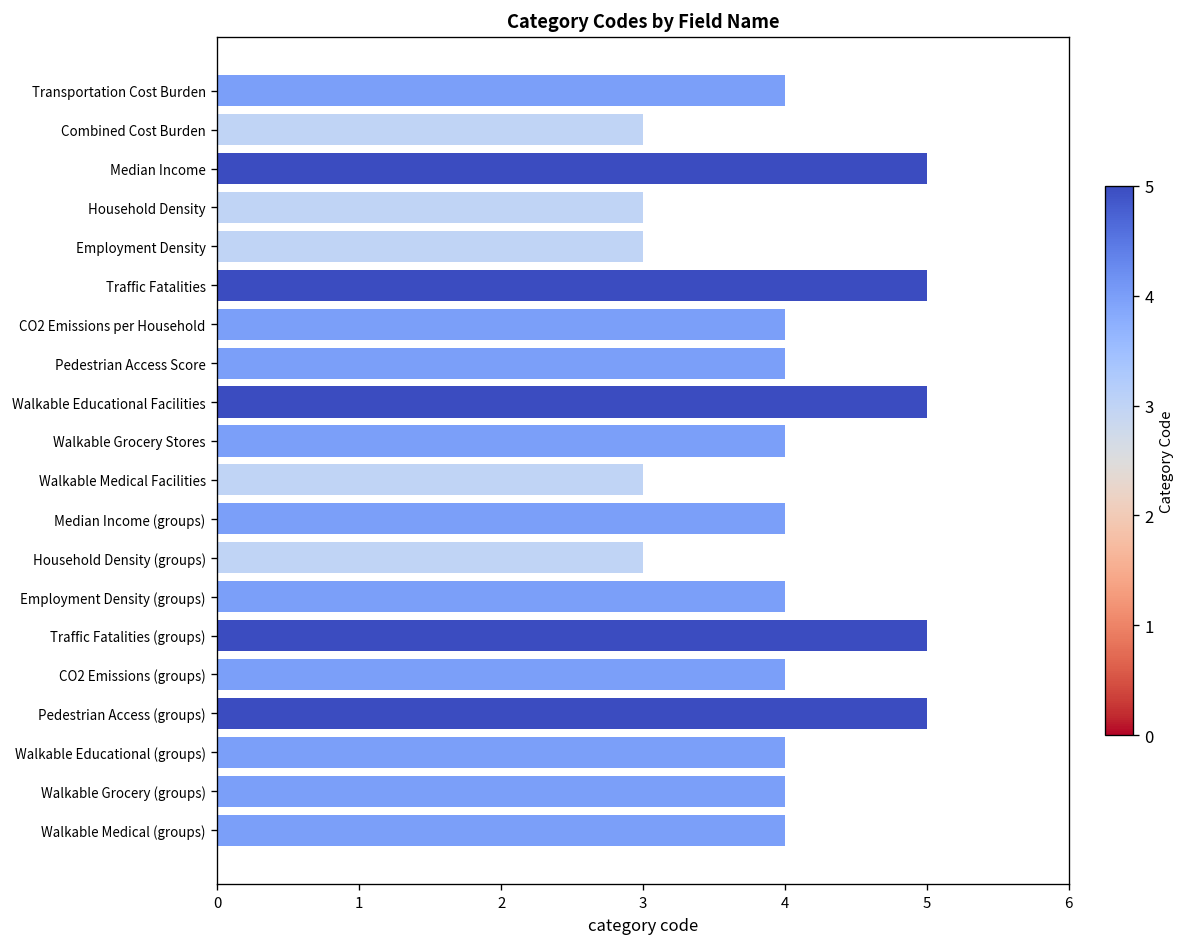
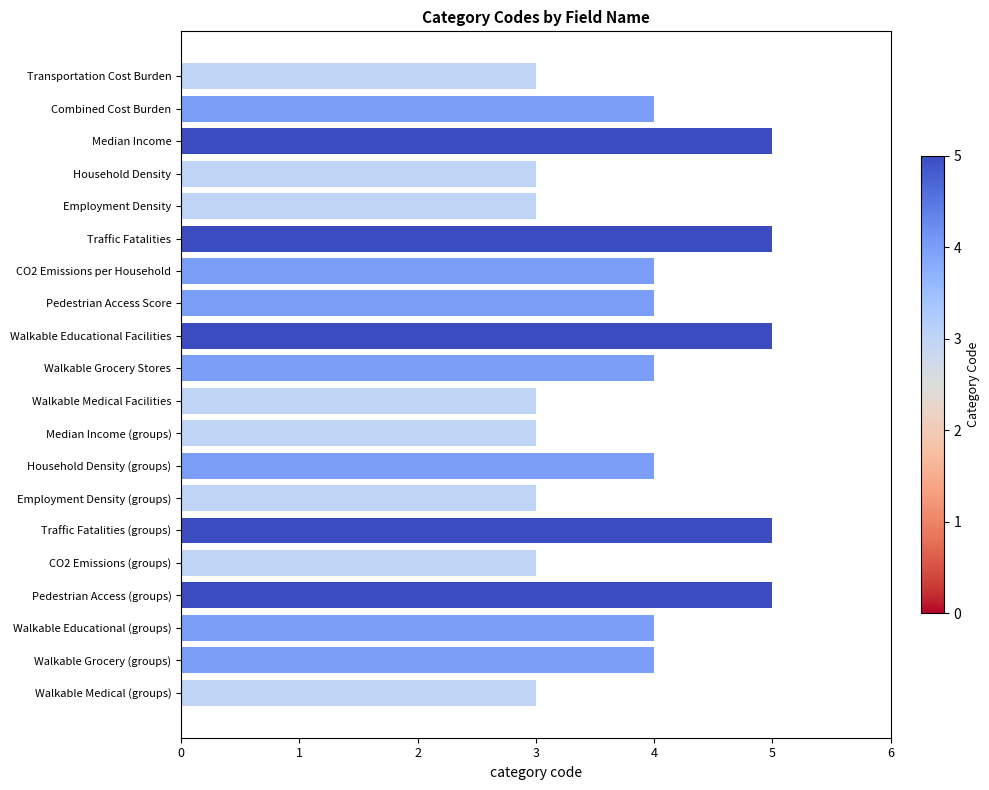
  {
-   "Transportation Cost Burden": 4,
-   "Combined Cost Burden": 3,
+   "Transportation Cost Burden": 3,
+   "Combined Cost Burden": 4,
    "Median Income": 5,
    "Household Density": 3,
    "Employment Density": 3,
    "Traffic Fatalities": 5,
    "CO2 Emissions per Household": 4,
    "Pedestrian Access Score": 4,
    "Walkable Educational Facilities": 5,
    "Walkable Grocery Stores": 4,
    "Walkable Medical Facilities": 3,
-   "Median Income (groups)": 4,
-   "Household Density (groups)": 3,
-   "Employment Density (groups)": 4,
+   "Median Income (groups)": 3,
+   "Household Density (groups)": 4,
+   "Employment Density (groups)": 3,
    "Traffic Fatalities (groups)": 5,
-   "CO2 Emissions (groups)": 4,
+   "CO2 Emissions (groups)": 3,
    "Pedestrian Access (groups)": 5,
    "Walkable Educational (groups)": 4,
    "Walkable Grocery (groups)": 4,
-   "Walkable Medical (groups)": 4
+   "Walkable Medical (groups)": 3
  }
